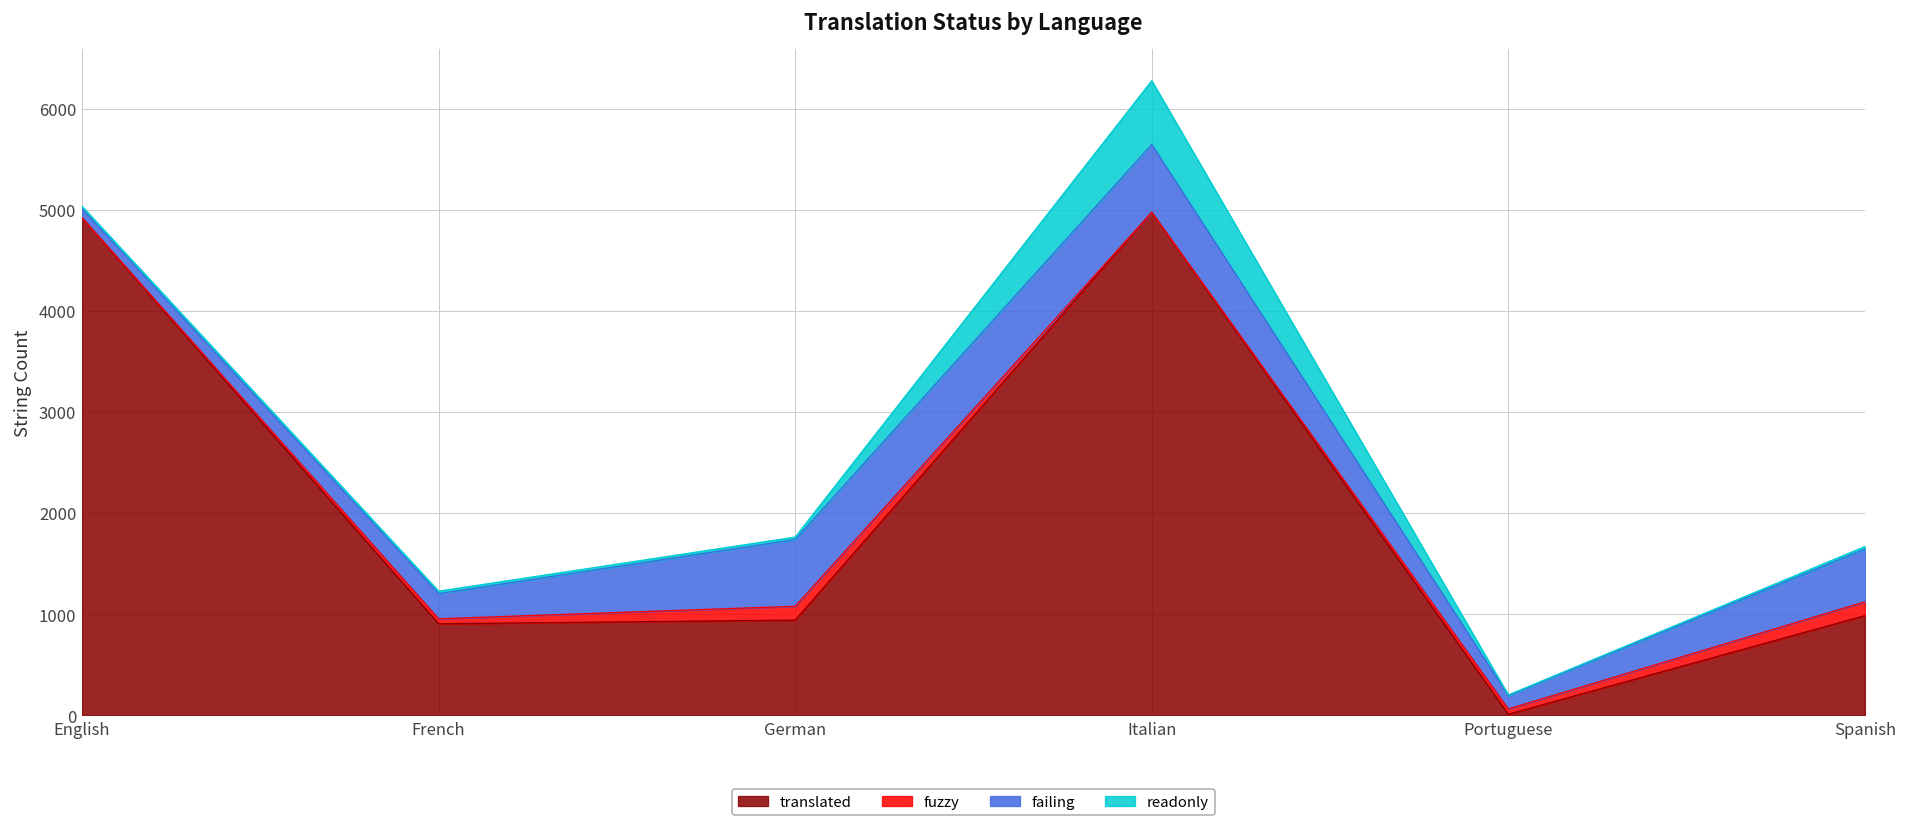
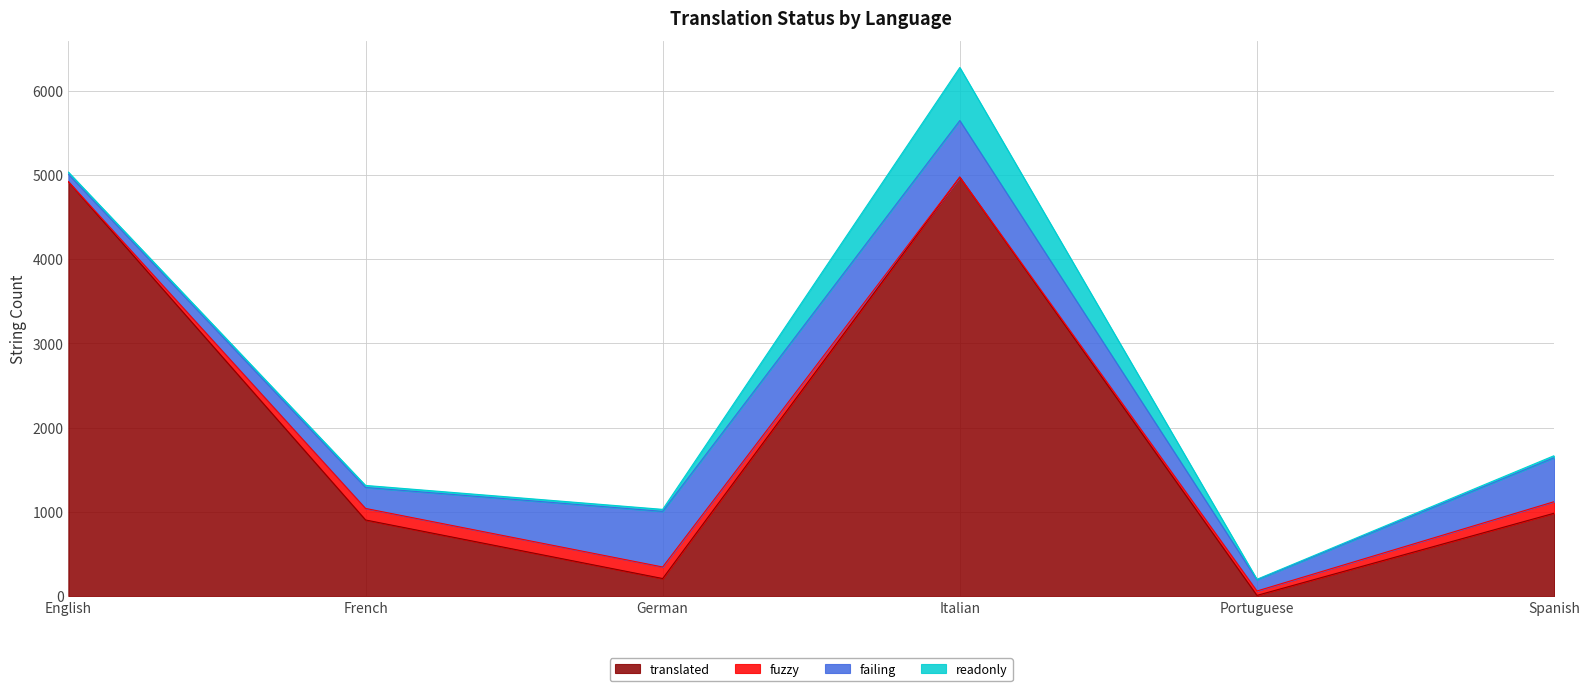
  {
    "translated": {
      "French": 900,
-     "German": 900,
+     "German": 200,
      "Portuguese": 0,
      "Spanish": 1000
    },
    "fuzzy": {
-     "French": 0,
+     "French": 100,
      "German": 100,
      "Portuguese": 100,
      "Spanish": 100
    },
    "failing": {
      "Italian": 700
    },
    "readonly": {
      "Italian": 600
    }
  }
